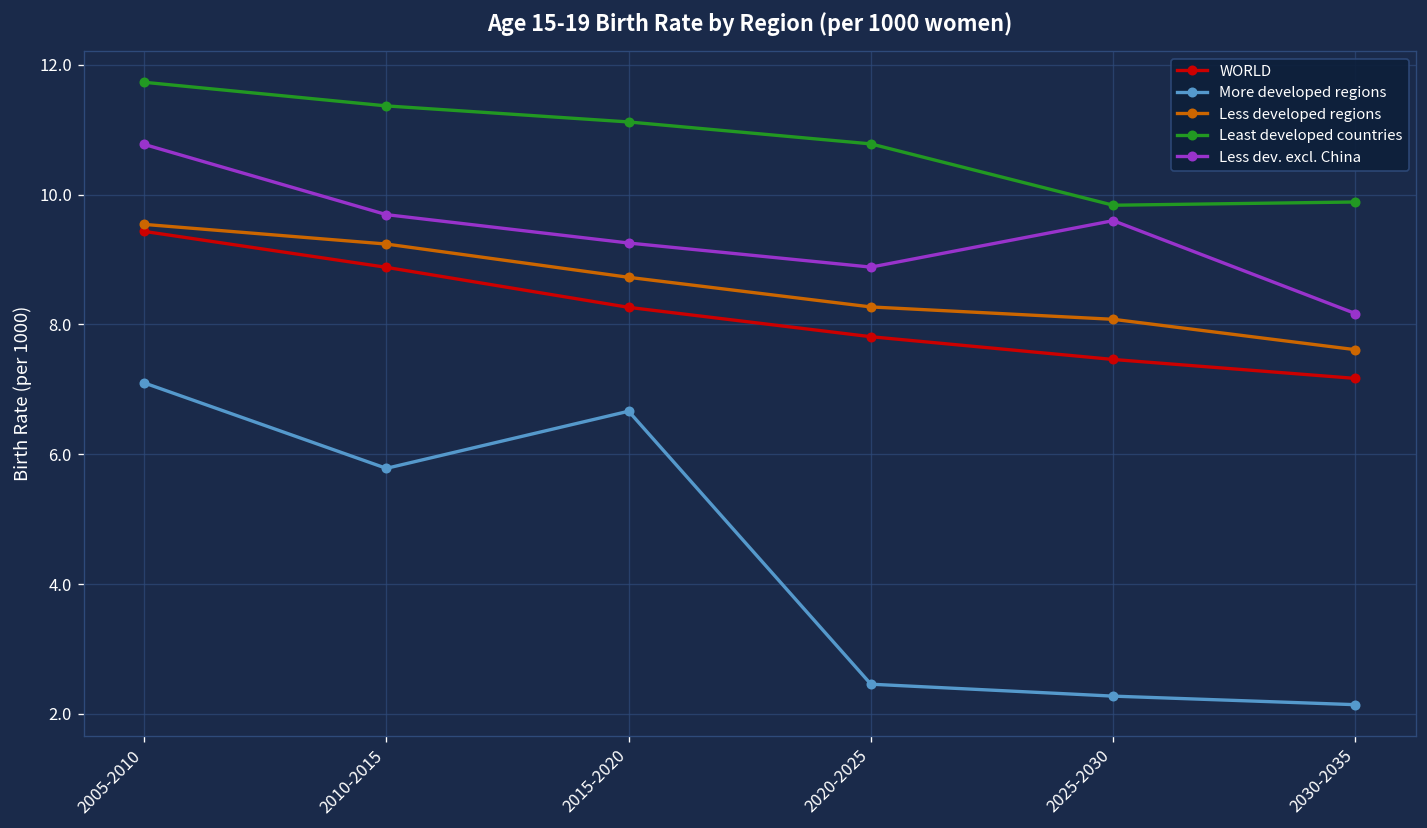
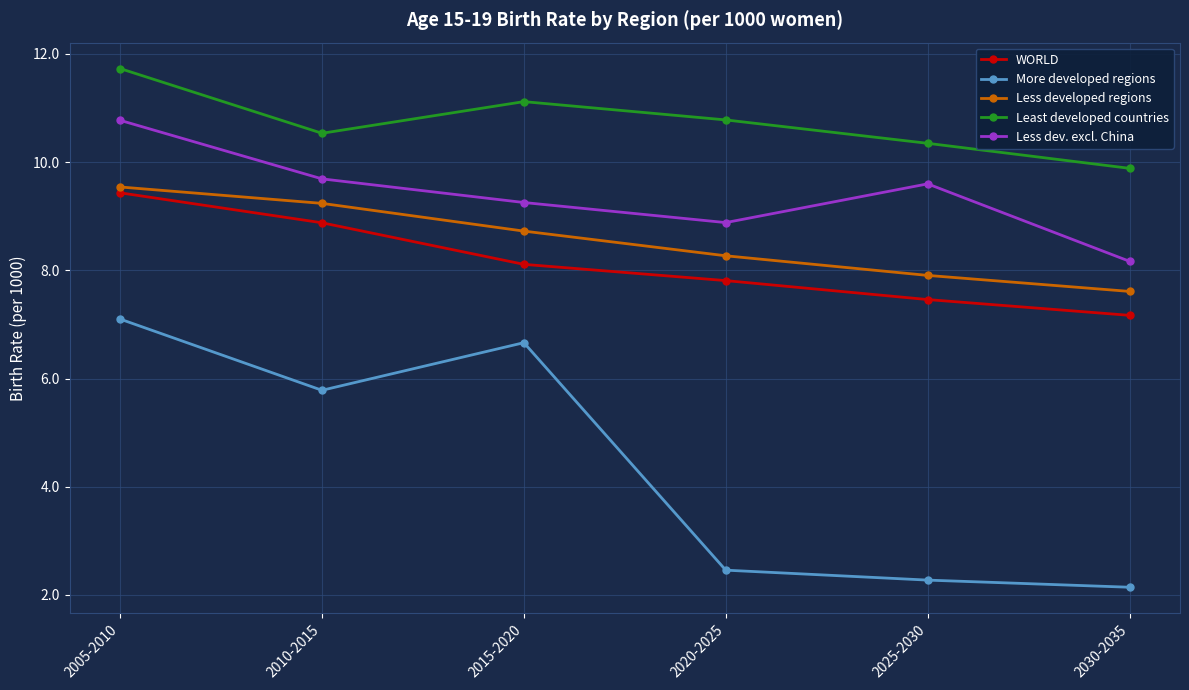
  {
    "WORLD": {
      "2005-2010": 9.4,
      "2010-2015": 8.9,
-     "2015-2020": 8.3,
+     "2015-2020": 8.1,
      "2020-2025": 7.8,
      "2025-2030": 7.5,
      "2030-2035": 7.2
    },
    "More developed regions": {
      "2005-2010": 7.1,
      "2010-2015": 5.8,
      "2015-2020": 6.7,
      "2020-2025": 2.5,
      "2025-2030": 2.3,
      "2030-2035": 2.1
    },
    "Less developed regions": {
      "2005-2010": 9.5,
      "2010-2015": 9.2,
      "2015-2020": 8.7,
      "2020-2025": 8.3,
-     "2025-2030": 8.1,
+     "2025-2030": 7.9,
      "2030-2035": 7.6
    },
    "Least developed countries": {
      "2005-2010": 11.7,
-     "2010-2015": 11.4,
+     "2010-2015": 10.5,
      "2015-2020": 11.1,
      "2020-2025": 10.8,
-     "2025-2030": 9.8,
+     "2025-2030": 10.3,
      "2030-2035": 9.9
    },
    "Less dev. excl. China": {
      "2005-2010": 10.8,
      "2010-2015": 9.7,
      "2015-2020": 9.3,
      "2020-2025": 8.9,
      "2025-2030": 9.6,
      "2030-2035": 8.2
    }
  }
